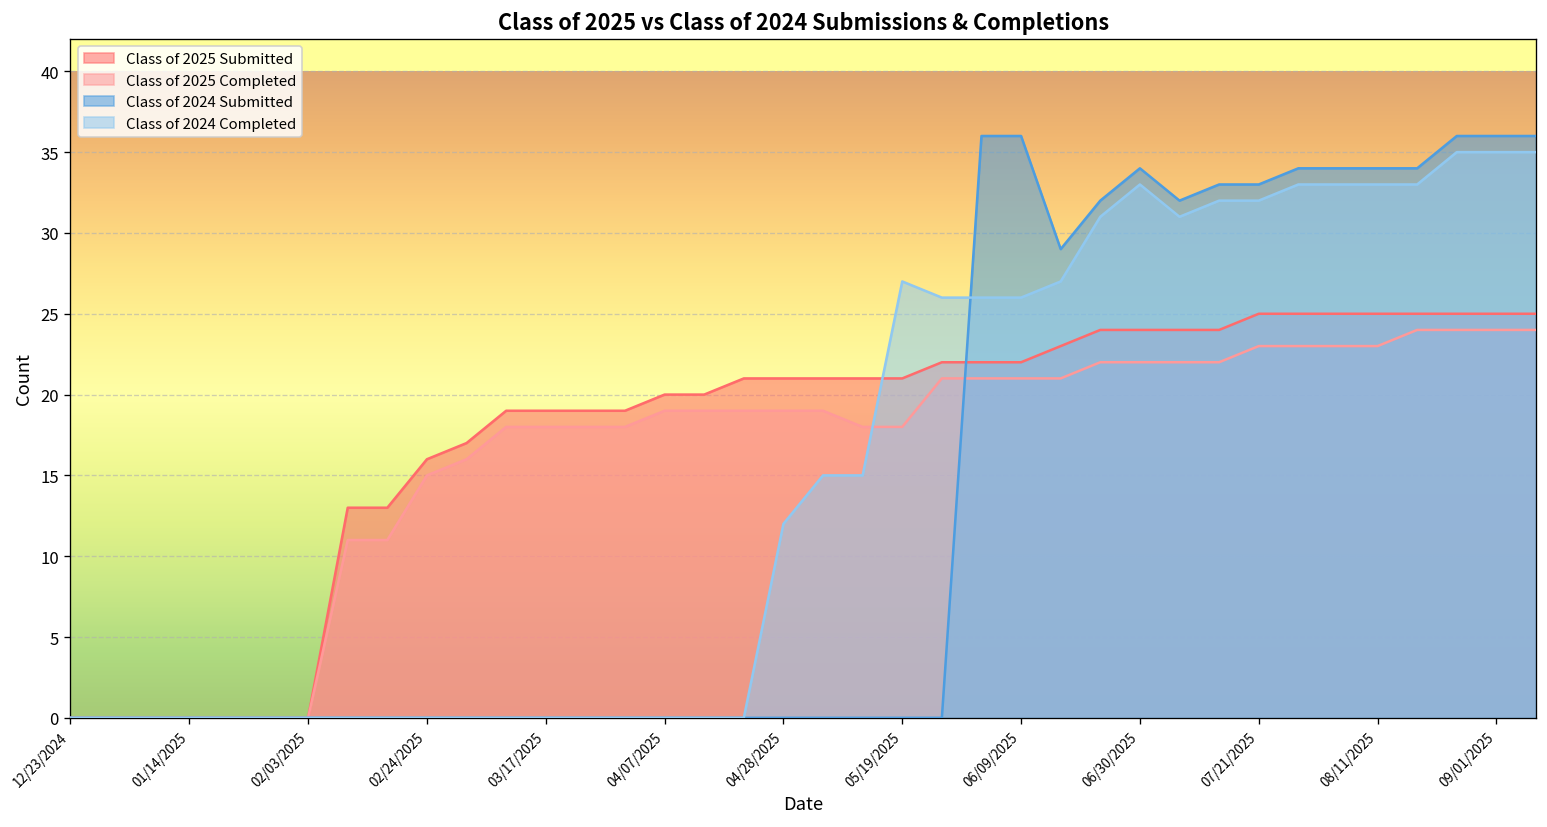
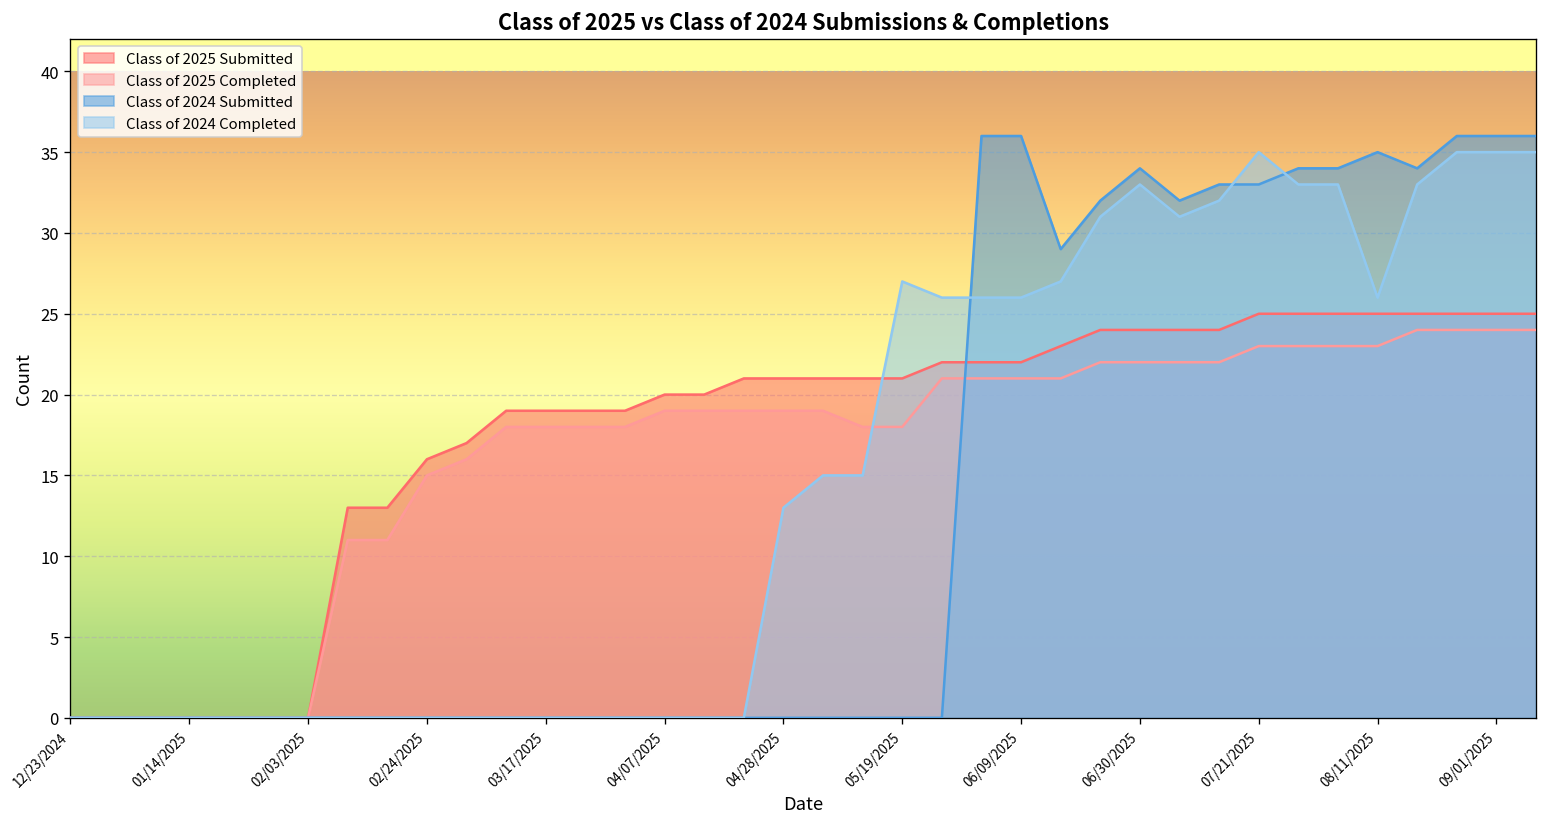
  {
    "Class of 2024 Submitted": {
      "04/28/2025": 0,
      "05/19/2025": 0,
      "06/09/2025": 36,
      "06/30/2025": 34,
      "07/21/2025": 33,
-     "08/11/2025": 34,
+     "08/11/2025": 35,
      "09/01/2025": 36
    },
    "Class of 2024 Completed": {
-     "04/28/2025": 12,
+     "04/28/2025": 13,
      "05/19/2025": 27,
      "06/09/2025": 26,
      "06/30/2025": 33,
-     "07/21/2025": 32,
-     "08/11/2025": 33,
+     "07/21/2025": 35,
+     "08/11/2025": 26,
      "09/01/2025": 35
    }
  }
